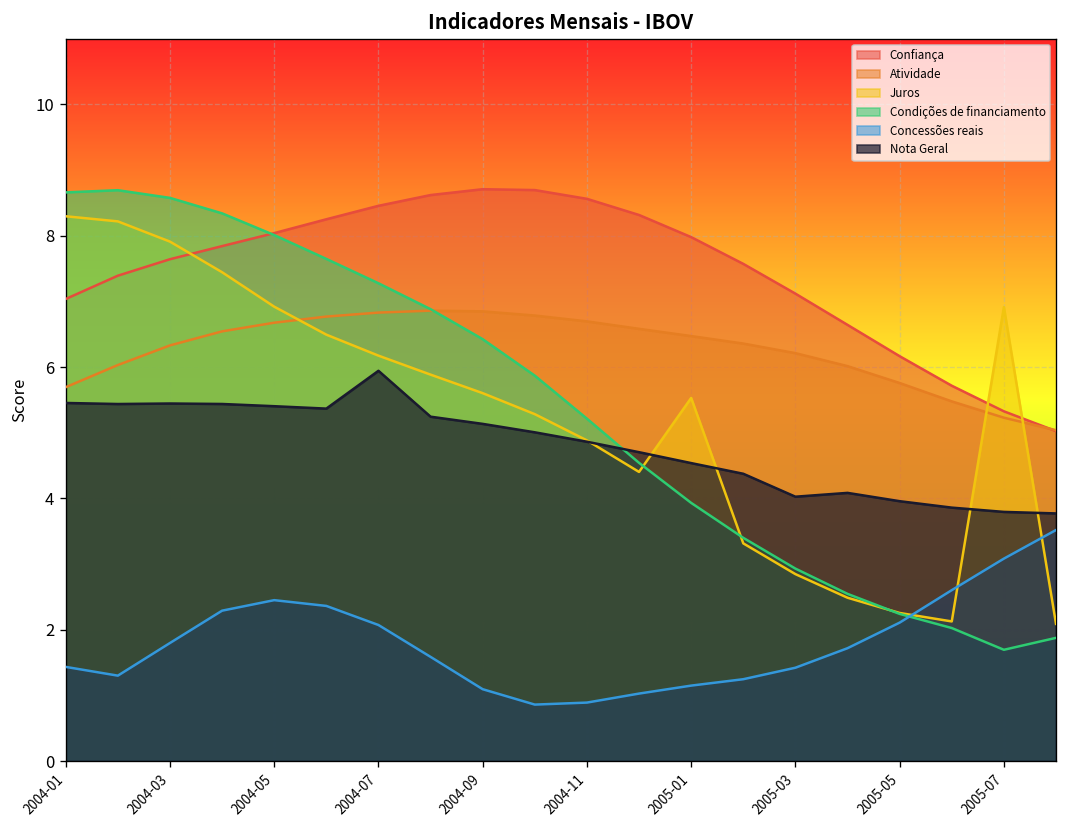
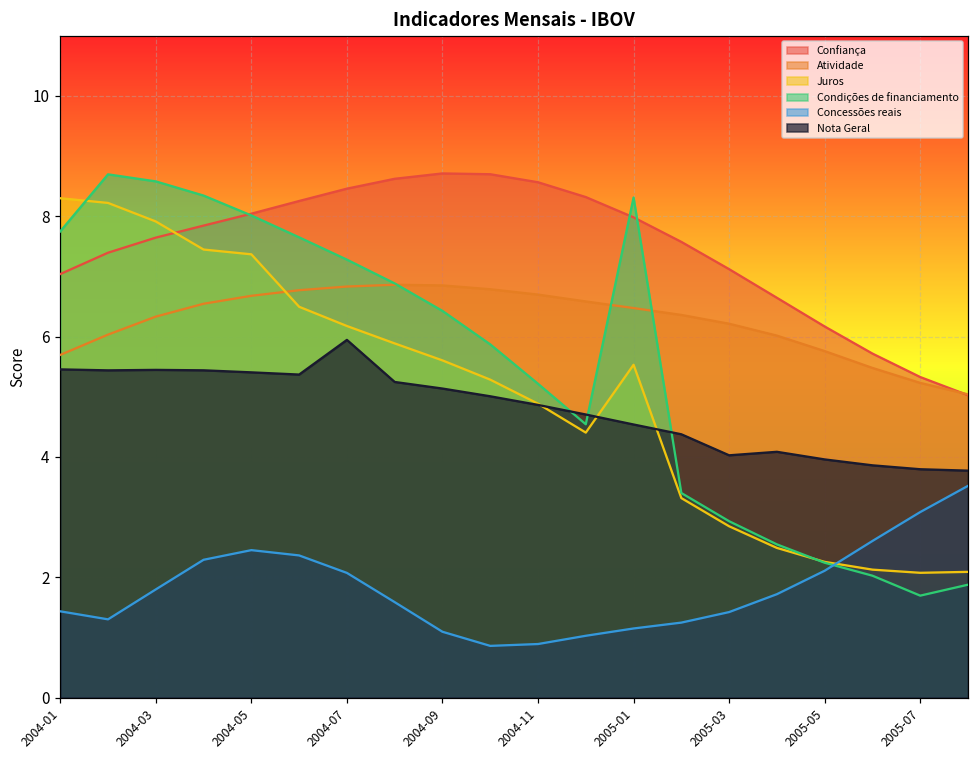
  {
    "Juros": {
      "2004-01": 8.3,
      "2004-03": 7.9,
-     "2004-05": 6.9,
+     "2004-05": 7.4,
      "2004-07": 6.2,
      "2004-09": 5.6,
      "2005-01": 5.5,
      "2005-03": 2.8,
-     "2005-07": 6.9
+     "2005-07": 2.1
    },
    "Condições de financiamento": {
-     "2004-01": 8.7,
+     "2004-01": 7.7,
      "2004-03": 8.6,
      "2004-07": 7.3,
      "2004-09": 6.4,
      "2004-11": 5.2,
-     "2005-01": 3.9,
+     "2005-01": 8.3,
      "2005-03": 2.9,
      "2005-07": 1.7
    },
    "Concessões reais": {
      "2004-01": 1.4,
      "2004-03": 1.8,
      "2004-05": 2.5,
      "2004-07": 2.1,
      "2004-09": 1.1,
      "2004-11": 0.9,
      "2005-01": 1.1,
      "2005-03": 1.4,
      "2005-05": 2.1,
      "2005-07": 3.1
    },
    "Nota Geral": {
      "2004-01": 5.5,
      "2004-03": 5.4,
      "2004-05": 5.4,
      "2004-07": 5.9,
      "2004-09": 5.1,
      "2005-01": 4.5,
      "2005-03": 4.0,
      "2005-05": 4.0,
      "2005-07": 3.8
    }
  }
